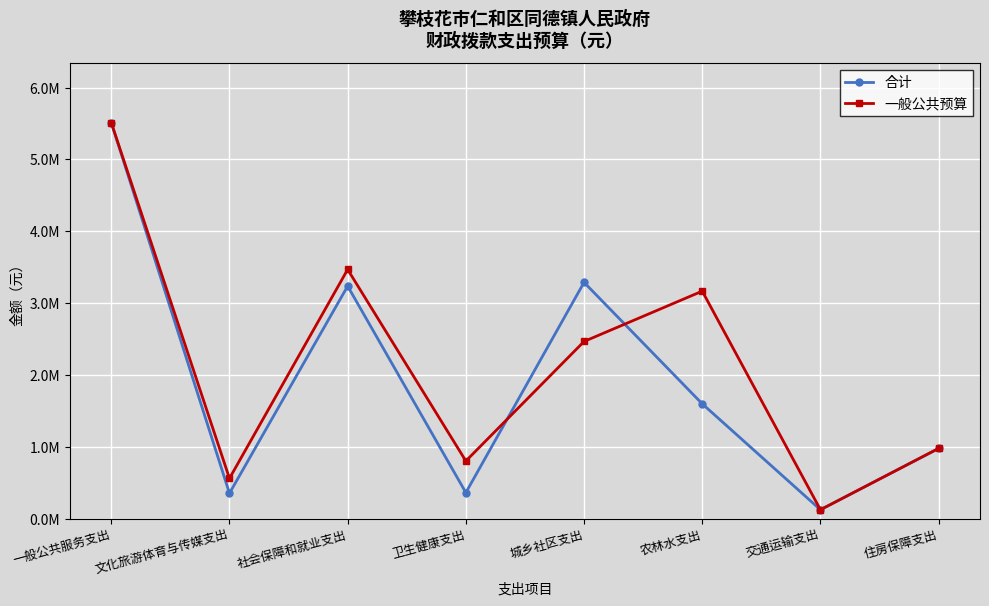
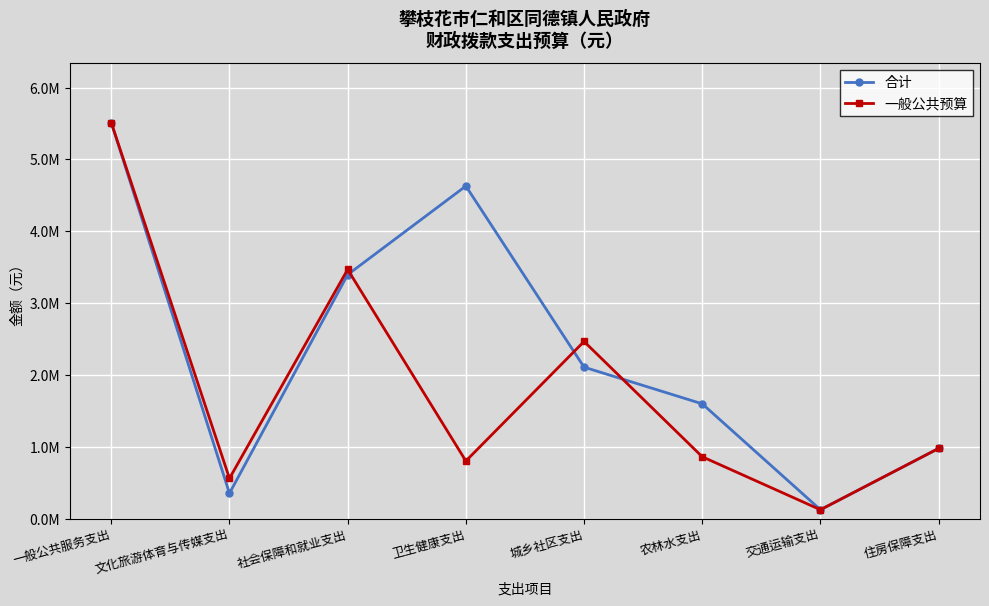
  {
    "合计": {
      "文化旅游体育与传媒支出": 400000,
-     "社会保障和就业支出": 3200000,
-     "卫生健康支出": 400000,
-     "城乡社区支出": 3300000,
+     "社会保障和就业支出": 3400000,
+     "卫生健康支出": 4600000,
+     "城乡社区支出": 2100000,
      "农林水支出": 1600000
    },
    "一般公共预算": {
      "文化旅游体育与传媒支出": 600000,
      "社会保障和就业支出": 3500000,
      "卫生健康支出": 800000,
      "城乡社区支出": 2500000,
-     "农林水支出": 3200000
+     "农林水支出": 900000
    }
  }
